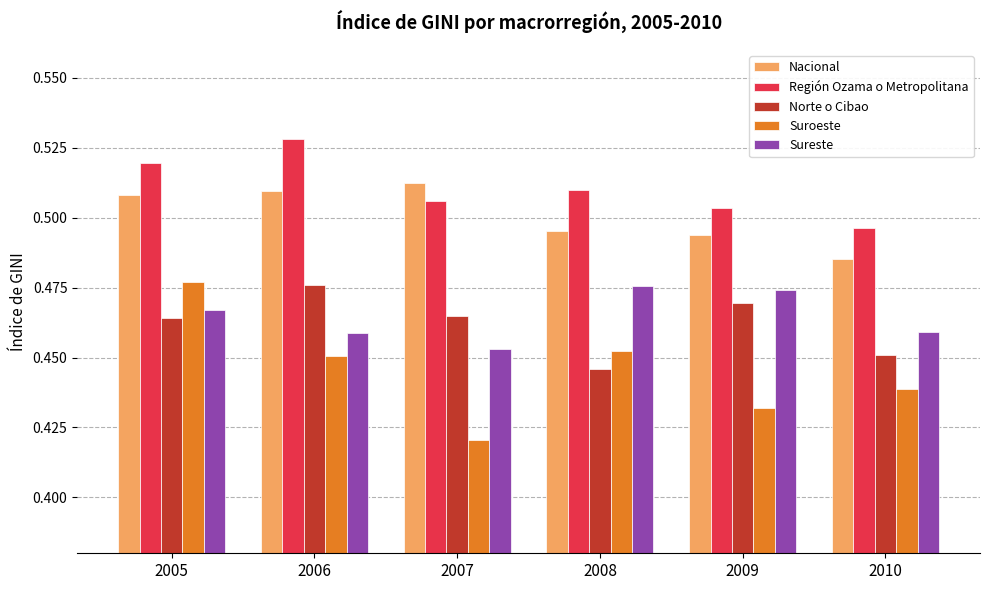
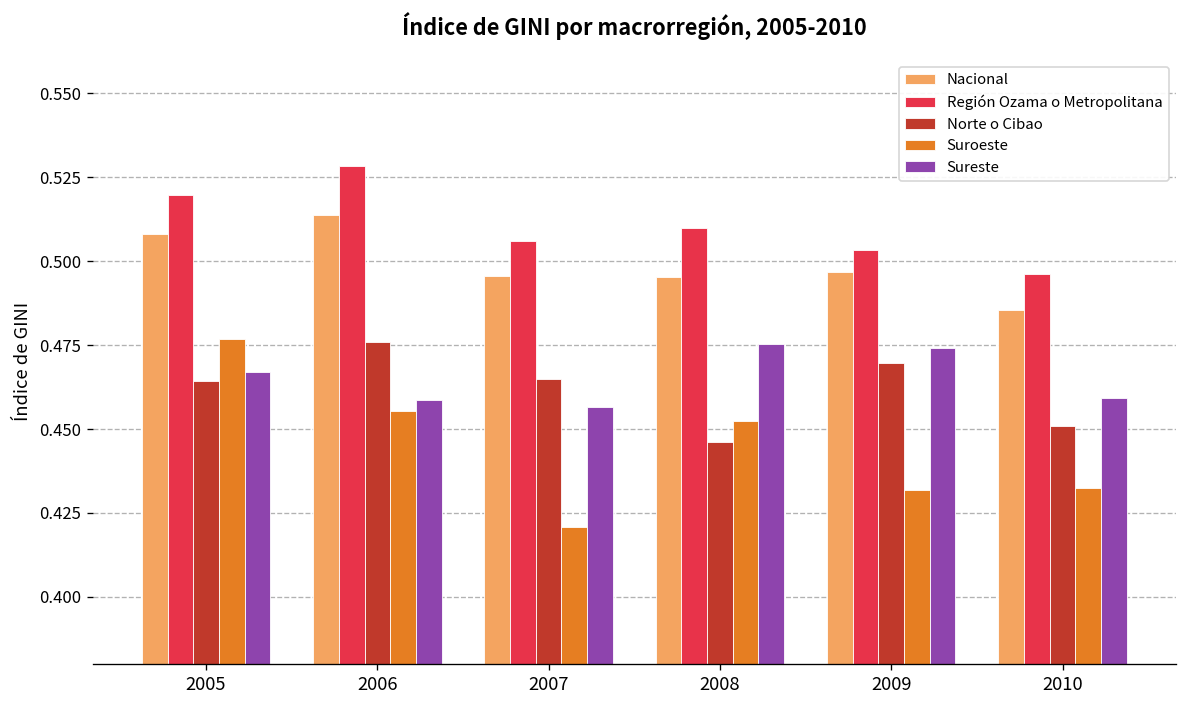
  {
    "Nacional": {
      "2005": 0.508,
-     "2006": 0.509,
-     "2007": 0.512,
+     "2006": 0.514,
+     "2007": 0.496,
      "2008": 0.495,
-     "2009": 0.494,
+     "2009": 0.497,
      "2010": 0.485
    },
    "Suroeste": {
      "2005": 0.477,
-     "2006": 0.451,
+     "2006": 0.455,
      "2007": 0.421,
      "2008": 0.453,
      "2009": 0.432,
-     "2010": 0.439
+     "2010": 0.432
    },
    "Sureste": {
      "2005": 0.467,
      "2006": 0.459,
-     "2007": 0.453,
+     "2007": 0.457,
      "2008": 0.475,
      "2009": 0.474,
      "2010": 0.459
    }
  }
